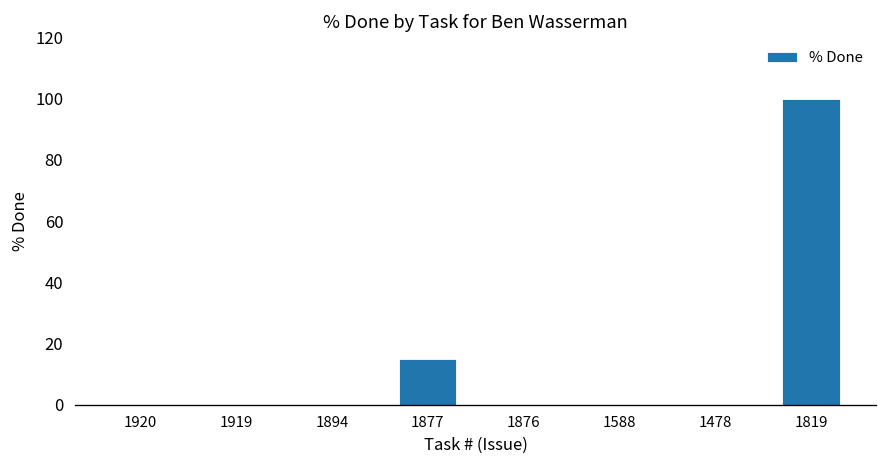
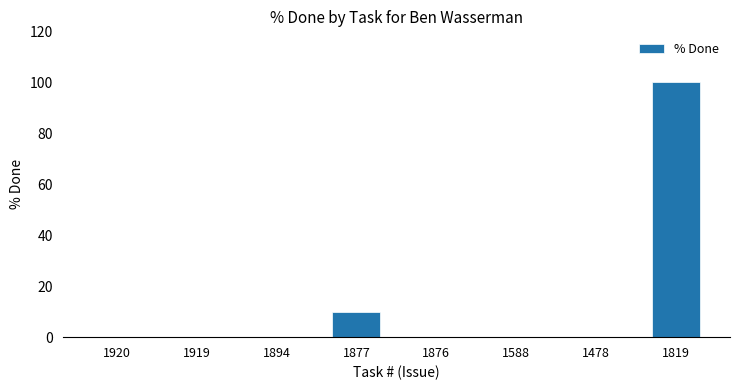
  {
    "1920": 0,
    "1919": 0,
    "1894": 0,
-   "1877": 15,
+   "1877": 10,
    "1876": 0,
    "1588": 0,
    "1478": 0,
    "1819": 100
  }
